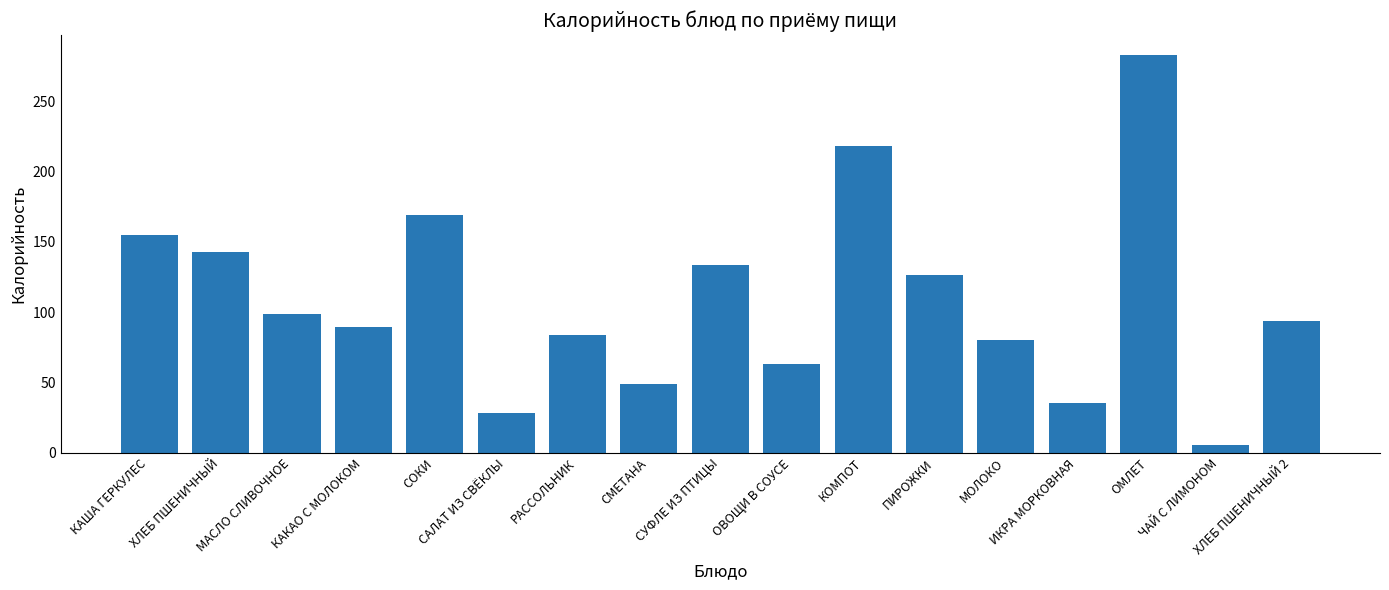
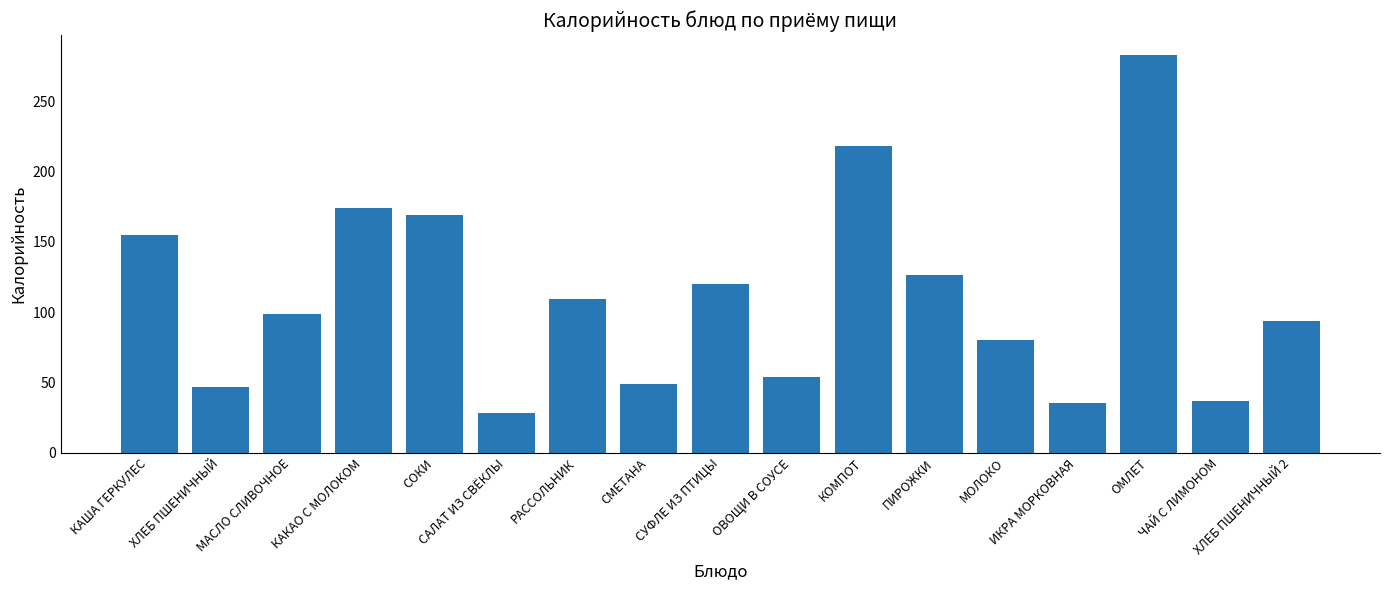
  {
    "КАША ГЕРКУЛЕС": 155,
-   "ХЛЕБ ПШЕНИЧНЫЙ": 143,
+   "ХЛЕБ ПШЕНИЧНЫЙ": 47,
    "МАСЛО СЛИВОЧНОЕ": 99,
-   "КАКАО С МОЛОКОМ": 90,
+   "КАКАО С МОЛОКОМ": 174,
    "СОКИ": 169,
    "САЛАТ ИЗ СВЁКЛЫ": 28,
-   "РАССОЛЬНИК": 84,
+   "РАССОЛЬНИК": 109,
    "СМЕТАНА": 49,
-   "СУФЛЕ ИЗ ПТИЦЫ": 134,
-   "ОВОЩИ В СОУСЕ": 63,
+   "СУФЛЕ ИЗ ПТИЦЫ": 120,
+   "ОВОЩИ В СОУСЕ": 54,
    "КОМПОТ": 218,
    "ПИРОЖКИ": 127,
    "МОЛОКО": 80,
    "ИКРА МОРКОВНАЯ": 35,
    "ОМЛЕТ": 283,
-   "ЧАЙ С ЛИМОНОМ": 6,
+   "ЧАЙ С ЛИМОНОМ": 37,
    "ХЛЕБ ПШЕНИЧНЫЙ 2": 94
  }
